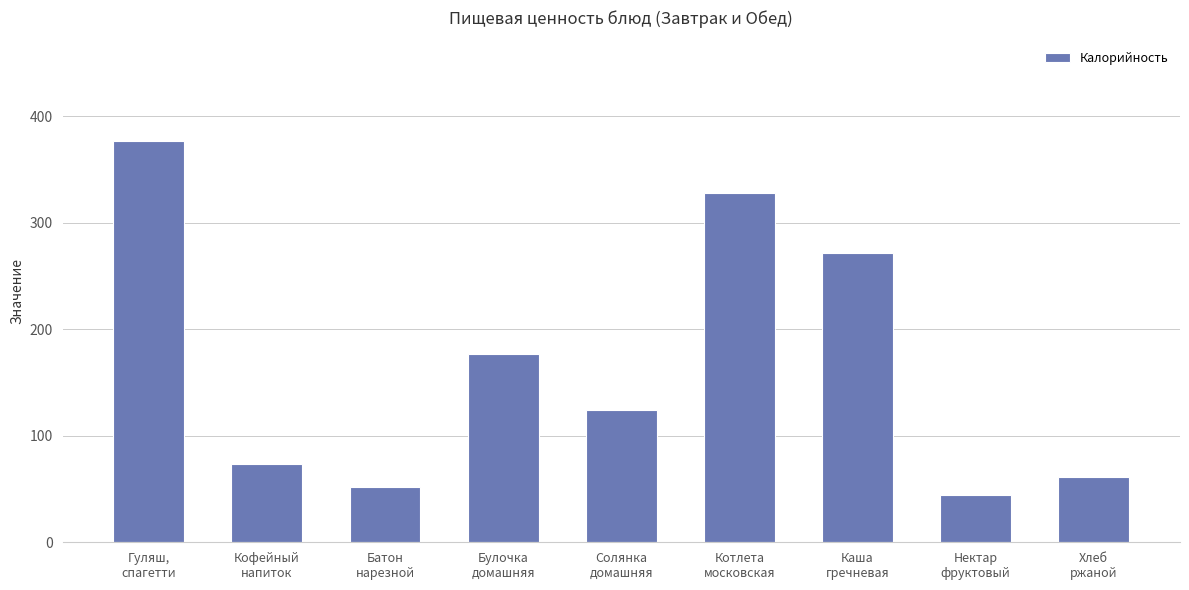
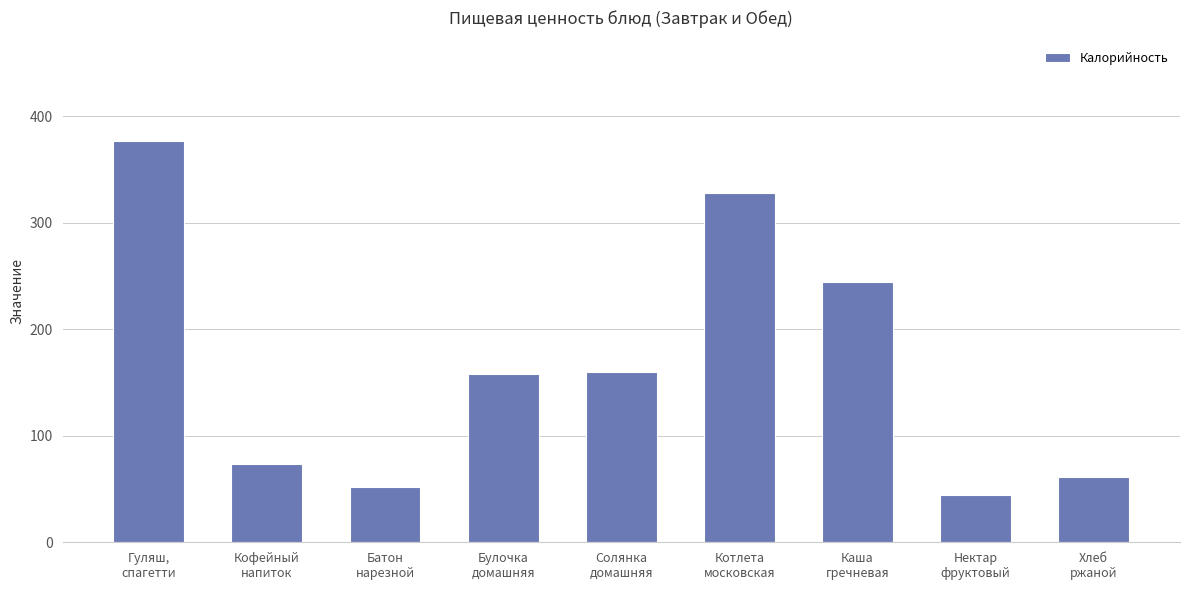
  {
    "Гуляш, спагетти": 377,
    "Кофейный напиток": 74,
    "Батон нарезной": 52,
-   "Булочка домашняя": 177,
-   "Солянка домашняя": 124,
+   "Булочка домашняя": 158,
+   "Солянка домашняя": 160,
    "Котлета московская": 328,
-   "Каша гречневая": 272,
+   "Каша гречневая": 245,
    "Нектар фруктовый": 45,
    "Хлеб ржаной": 61
  }
